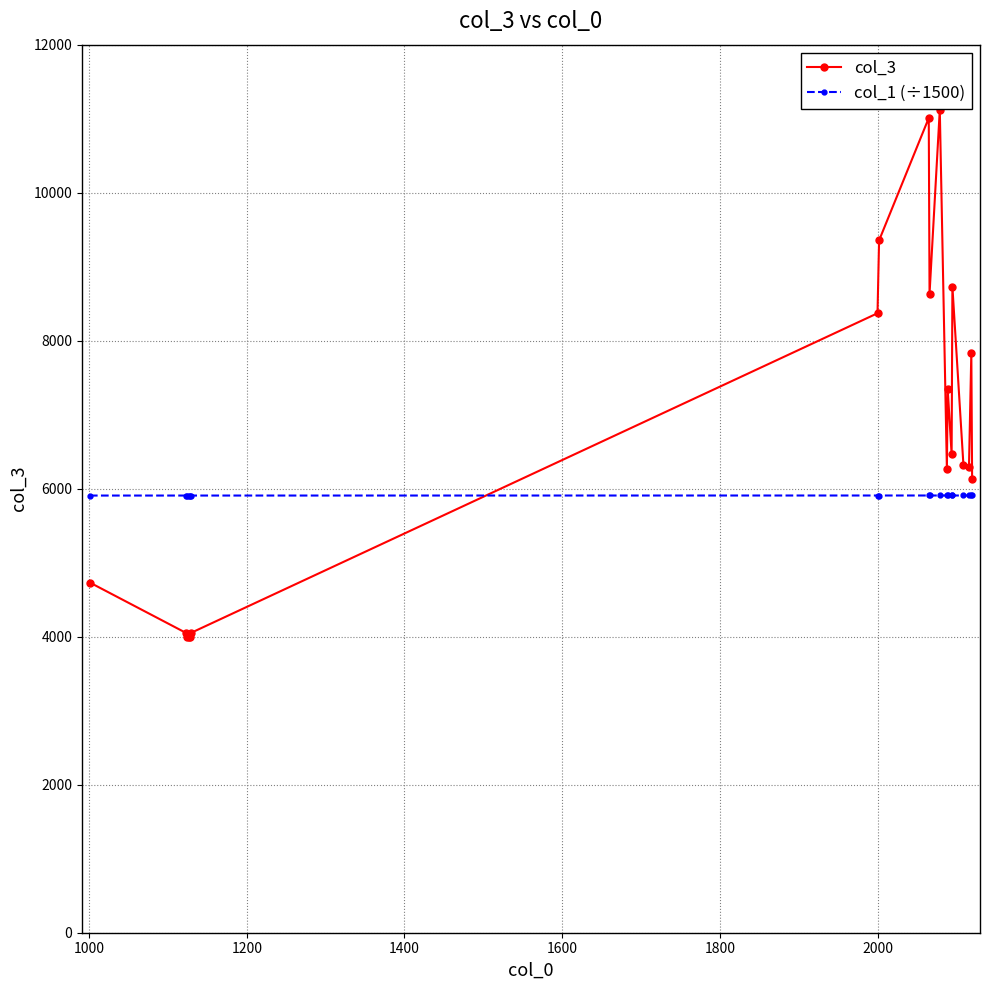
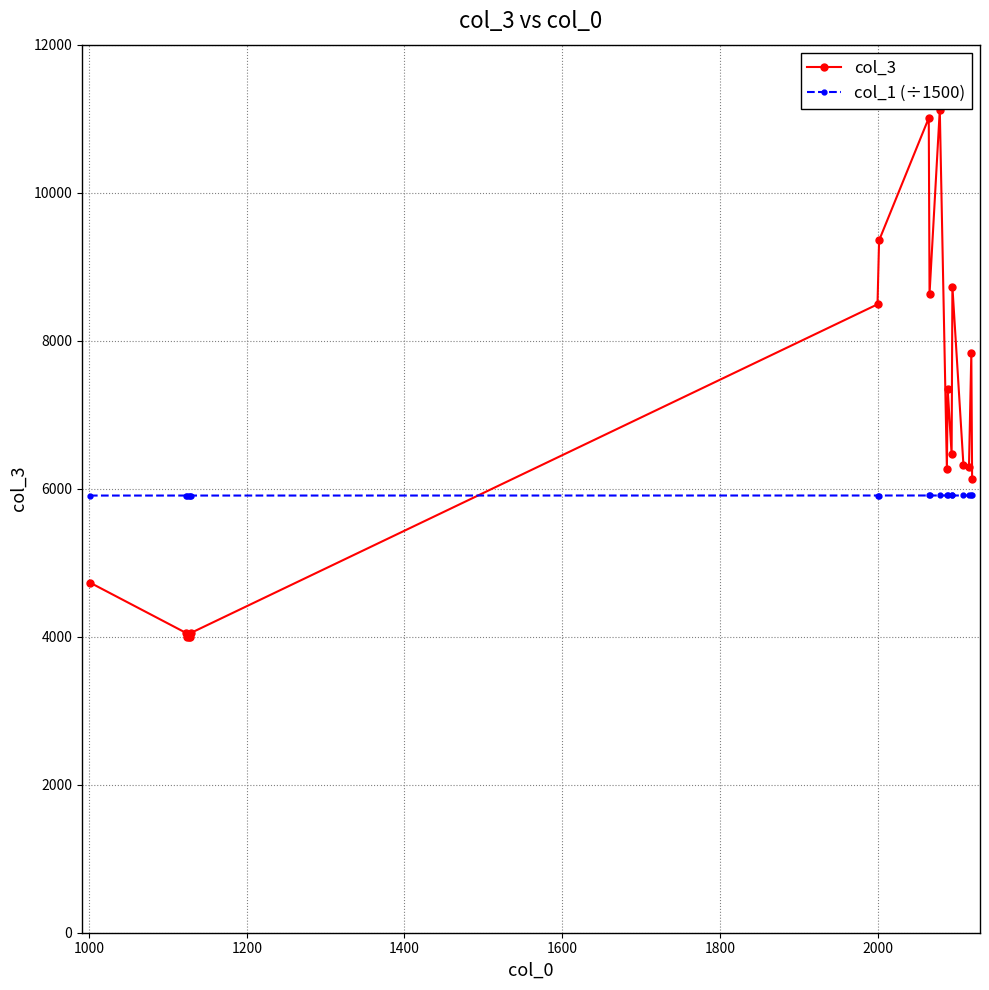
  {
    "col_3": {
-     "2000": 8400
+     "2000": 8500
    },
    "col_1 (÷1500)": {
      "2000": 5900
    }
  }
